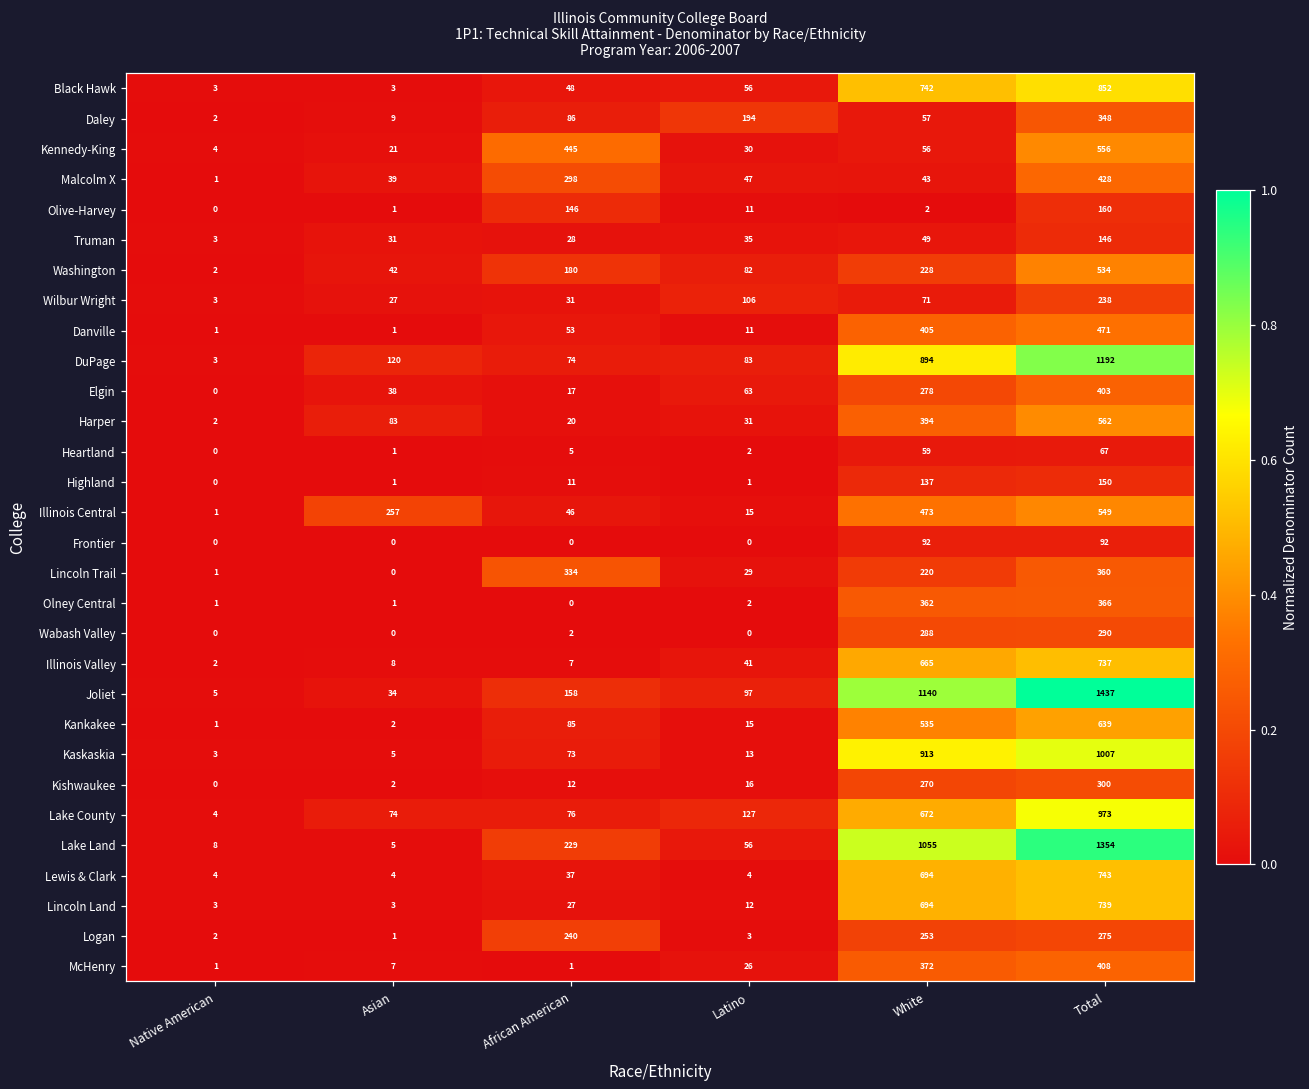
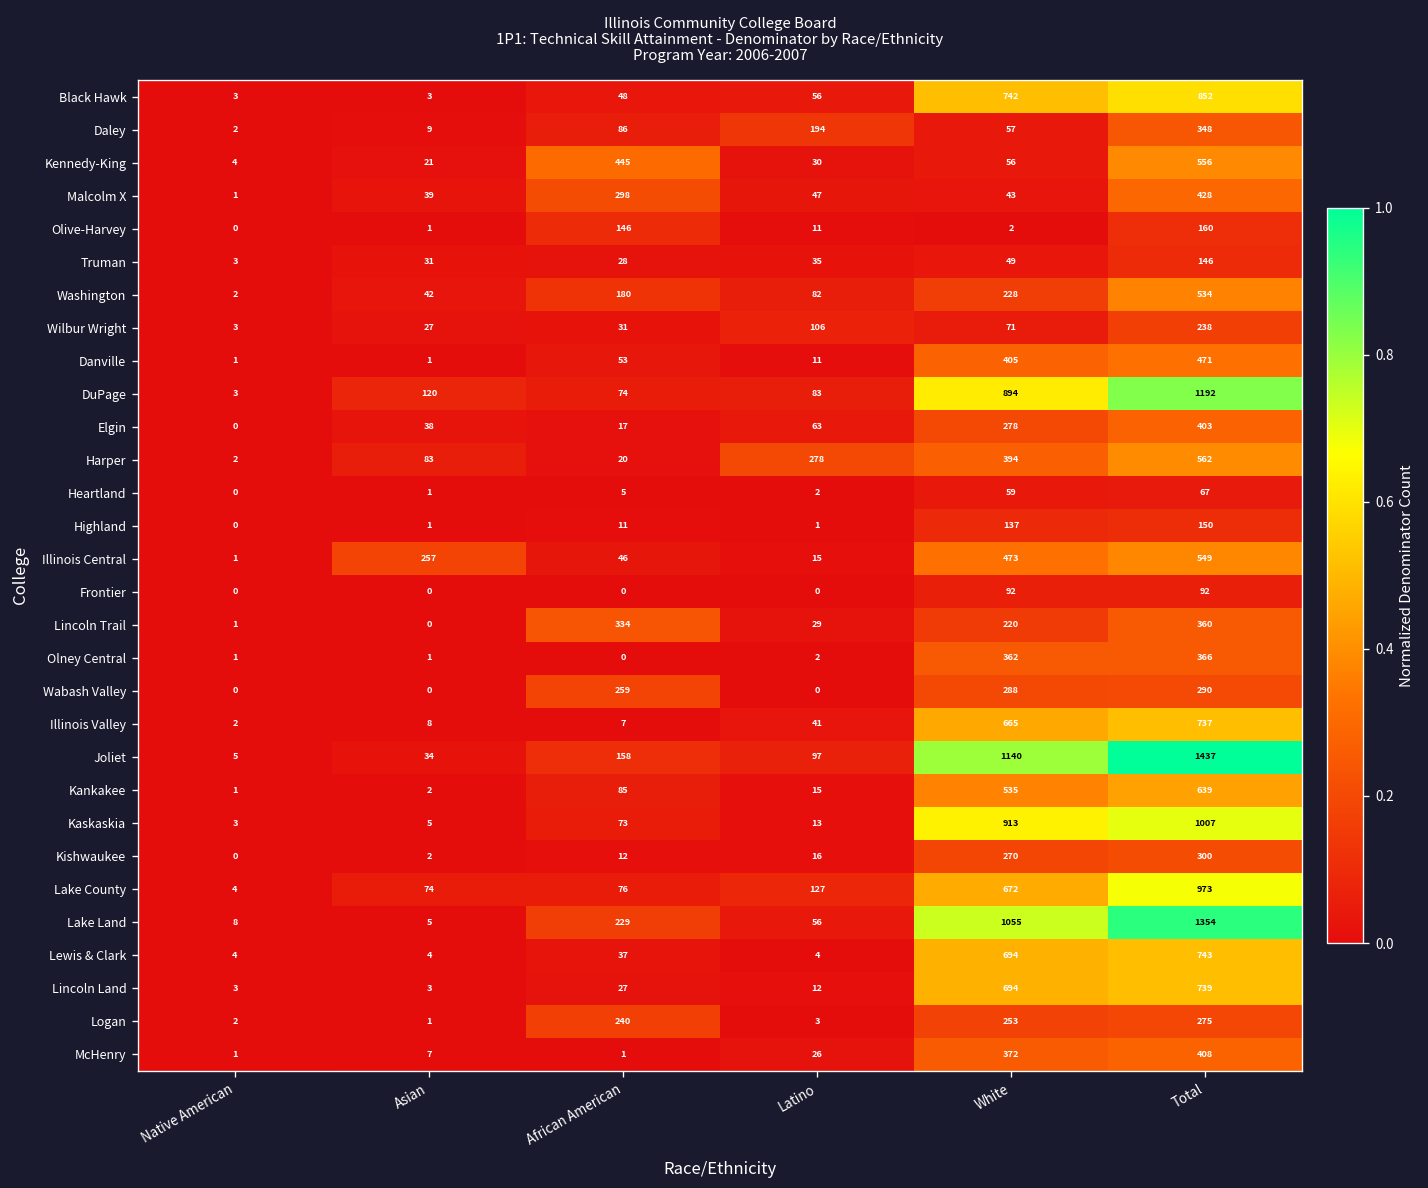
  {
    "Black Hawk": {
      "Native American": 3,
      "Asian": 3,
      "African American": 48,
      "Latino": 56,
      "White": 742,
      "Total": 852
    },
    "Daley": {
      "Native American": 2,
      "Asian": 9,
      "African American": 86,
      "Latino": 194,
      "White": 57,
      "Total": 348
    },
    "Kennedy-King": {
      "Native American": 4,
      "Asian": 21,
      "African American": 445,
      "Latino": 30,
      "White": 56,
      "Total": 556
    },
    "Malcolm X": {
      "Native American": 1,
      "Asian": 39,
      "African American": 298,
      "Latino": 47,
      "White": 43,
      "Total": 428
    },
    "Olive-Harvey": {
      "Native American": 0,
      "Asian": 1,
      "African American": 146,
      "Latino": 11,
      "White": 2,
      "Total": 160
    },
    "Truman": {
      "Native American": 3,
      "Asian": 31,
      "African American": 28,
      "Latino": 35,
      "White": 49,
      "Total": 146
    },
    "Washington": {
      "Native American": 2,
      "Asian": 42,
      "African American": 180,
      "Latino": 82,
      "White": 228,
      "Total": 534
    },
    "Wilbur Wright": {
      "Native American": 3,
      "Asian": 27,
      "African American": 31,
      "Latino": 106,
      "White": 71,
      "Total": 238
    },
    "Danville": {
      "Native American": 1,
      "Asian": 1,
      "African American": 53,
      "Latino": 11,
      "White": 405,
      "Total": 471
    },
    "DuPage": {
      "Native American": 3,
      "Asian": 120,
      "African American": 74,
      "Latino": 83,
      "White": 894,
      "Total": 1192
    },
    "Elgin": {
      "Native American": 0,
      "Asian": 38,
      "African American": 17,
      "Latino": 63,
      "White": 278,
      "Total": 403
    },
    "Harper": {
      "Native American": 2,
      "Asian": 83,
      "African American": 20,
-     "Latino": 31,
+     "Latino": 278,
      "White": 394,
      "Total": 562
    },
    "Heartland": {
      "Native American": 0,
      "Asian": 1,
      "African American": 5,
      "Latino": 2,
      "White": 59,
      "Total": 67
    },
    "Highland": {
      "Native American": 0,
      "Asian": 1,
      "African American": 11,
      "Latino": 1,
      "White": 137,
      "Total": 150
    },
    "Illinois Central": {
      "Native American": 1,
      "Asian": 257,
      "African American": 46,
      "Latino": 15,
      "White": 473,
      "Total": 549
    },
    "Frontier": {
      "Native American": 0,
      "Asian": 0,
      "African American": 0,
      "Latino": 0,
      "White": 92,
      "Total": 92
    },
    "Lincoln Trail": {
      "Native American": 1,
      "Asian": 0,
      "African American": 334,
      "Latino": 29,
      "White": 220,
      "Total": 360
    },
    "Olney Central": {
      "Native American": 1,
      "Asian": 1,
      "African American": 0,
      "Latino": 2,
      "White": 362,
      "Total": 366
    },
    "Wabash Valley": {
      "Native American": 0,
      "Asian": 0,
-     "African American": 2,
+     "African American": 259,
      "Latino": 0,
      "White": 288,
      "Total": 290
    },
    "Illinois Valley": {
      "Native American": 2,
      "Asian": 8,
      "African American": 7,
      "Latino": 41,
      "White": 665,
      "Total": 737
    },
    "Joliet": {
      "Native American": 5,
      "Asian": 34,
      "African American": 158,
      "Latino": 97,
      "White": 1140,
      "Total": 1437
    },
    "Kankakee": {
      "Native American": 1,
      "Asian": 2,
      "African American": 85,
      "Latino": 15,
      "White": 535,
      "Total": 639
    },
    "Kaskaskia": {
      "Native American": 3,
      "Asian": 5,
      "African American": 73,
      "Latino": 13,
      "White": 913,
      "Total": 1007
    },
    "Kishwaukee": {
      "Native American": 0,
      "Asian": 2,
      "African American": 12,
      "Latino": 16,
      "White": 270,
      "Total": 300
    },
    "Lake County": {
      "Native American": 4,
      "Asian": 74,
      "African American": 76,
      "Latino": 127,
      "White": 672,
      "Total": 973
    },
    "Lake Land": {
      "Native American": 8,
      "Asian": 5,
      "African American": 229,
      "Latino": 56,
      "White": 1055,
      "Total": 1354
    },
    "Lewis & Clark": {
      "Native American": 4,
      "Asian": 4,
      "African American": 37,
      "Latino": 4,
      "White": 694,
      "Total": 743
    },
    "Lincoln Land": {
      "Native American": 3,
      "Asian": 3,
      "African American": 27,
      "Latino": 12,
      "White": 694,
      "Total": 739
    },
    "Logan": {
      "Native American": 2,
      "Asian": 1,
      "African American": 240,
      "Latino": 3,
      "White": 253,
      "Total": 275
    },
    "McHenry": {
      "Native American": 1,
      "Asian": 7,
      "African American": 1,
      "Latino": 26,
      "White": 372,
      "Total": 408
    }
  }
